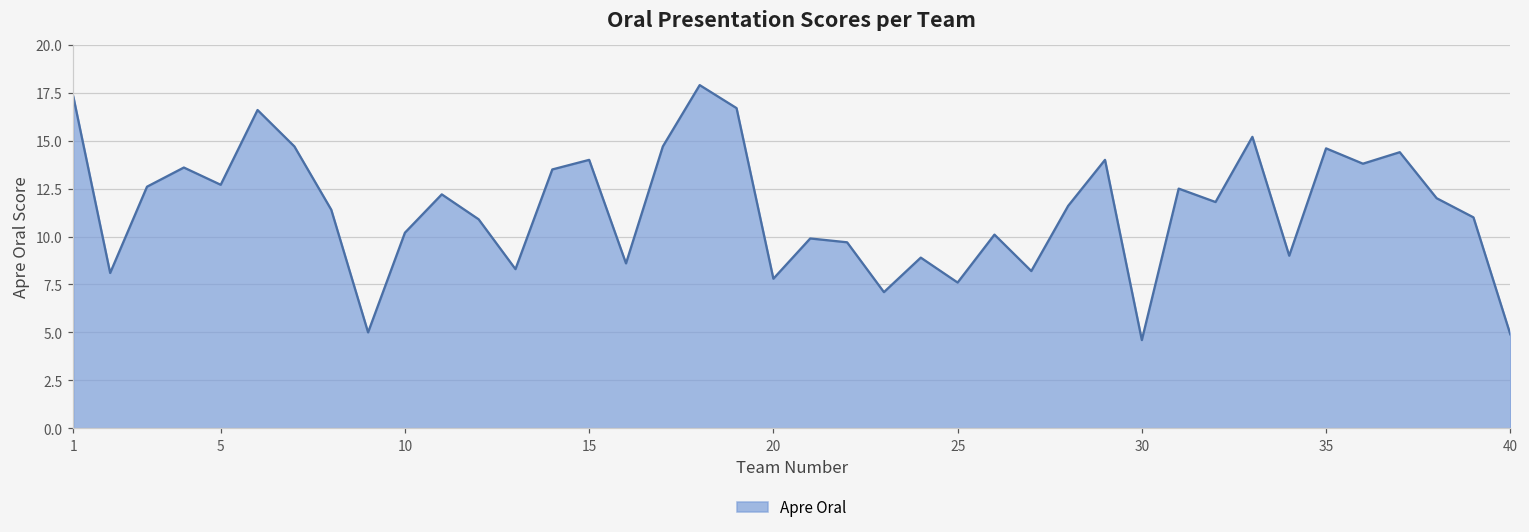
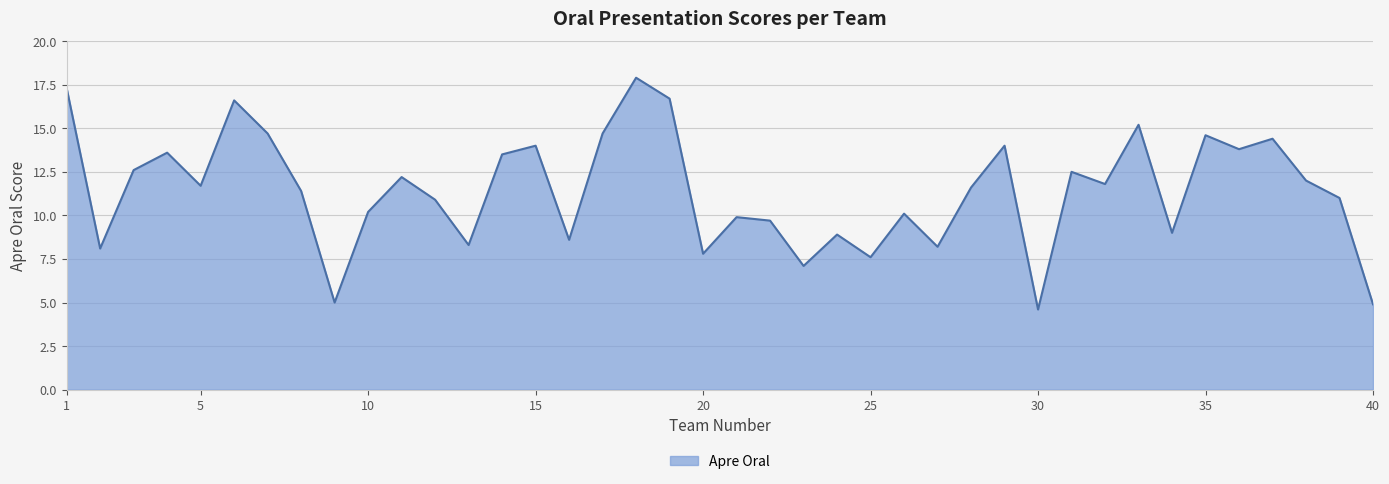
  {
    "1": 17.3,
-   "5": 12.7,
+   "5": 11.7,
    "10": 10.2,
    "15": 14.0,
    "20": 7.8,
    "25": 7.6,
    "30": 4.6,
    "35": 14.6,
    "40": 4.9
  }
